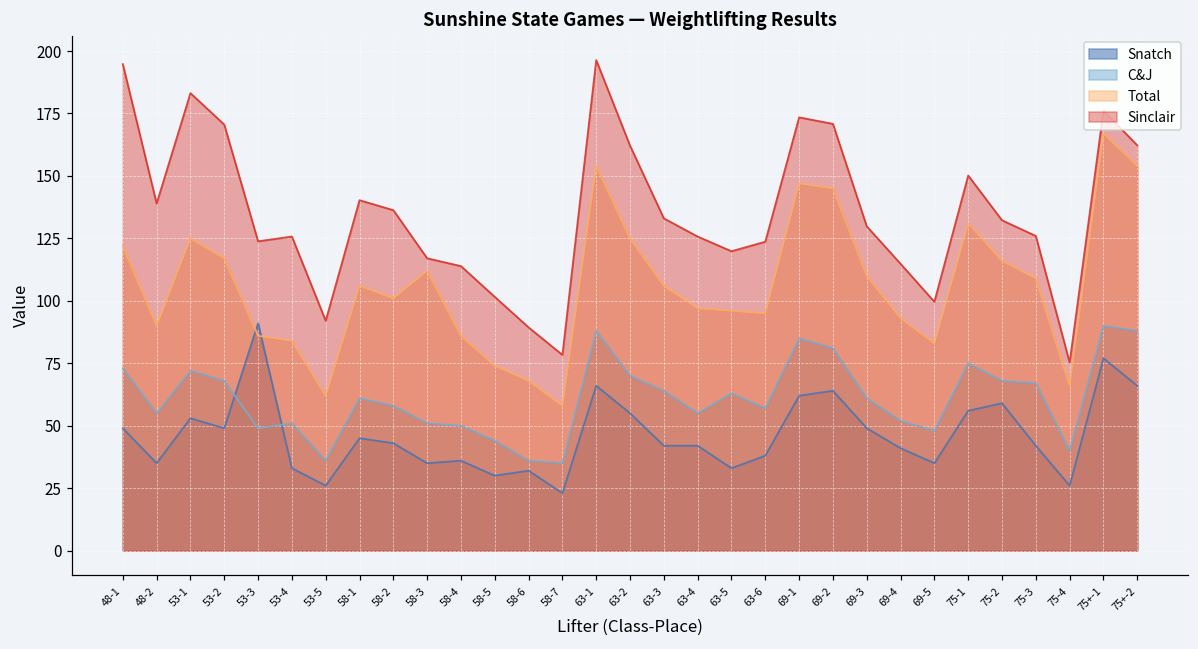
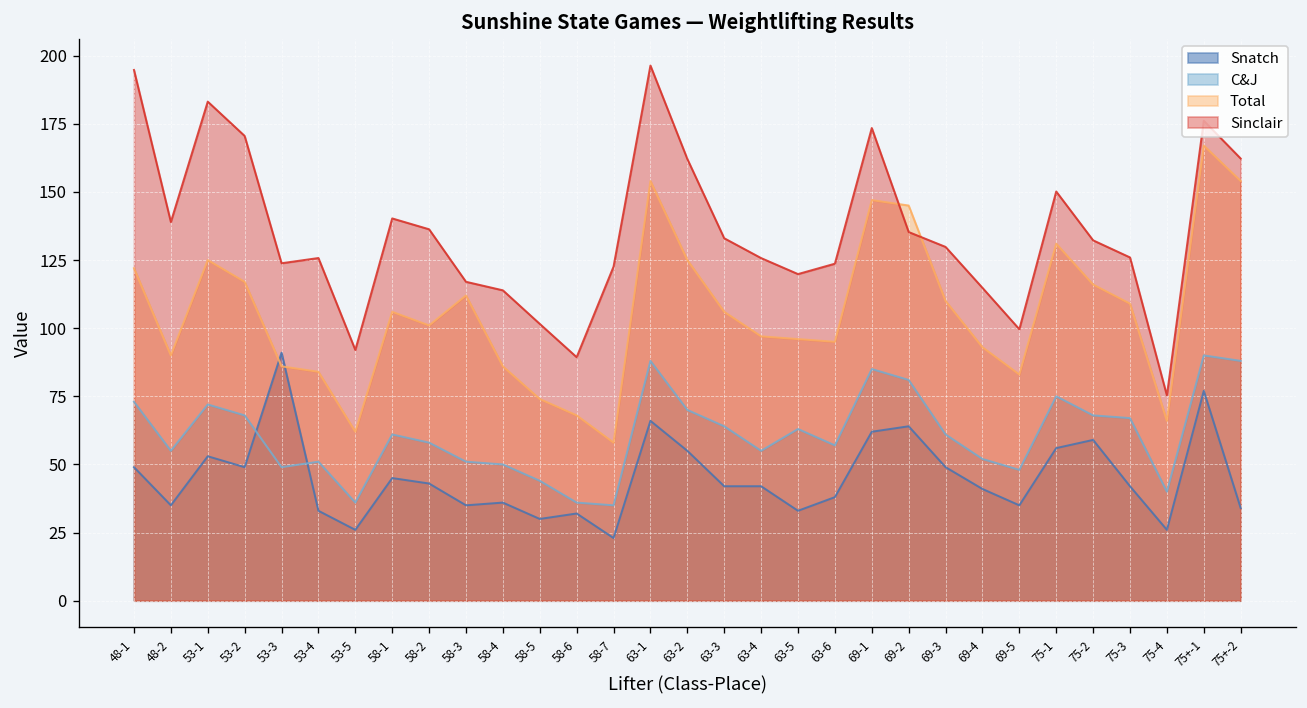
  {
    "Snatch": {
      "48-1": 49,
      "48-2": 35,
      "53-1": 53,
      "53-2": 49,
      "53-3": 91,
      "53-4": 33,
      "53-5": 26,
      "58-1": 45,
      "58-2": 43,
      "58-3": 35,
      "58-4": 36,
      "58-5": 30,
      "58-6": 32,
      "58-7": 23,
      "63-1": 66,
      "63-2": 55,
      "63-3": 42,
      "63-4": 42,
      "63-5": 33,
      "63-6": 38,
      "69-1": 62,
      "69-2": 64,
      "69-3": 49,
      "69-4": 41,
      "69-5": 35,
      "75-1": 56,
      "75-2": 59,
      "75-3": 42,
      "75-4": 26,
      "75+-1": 77,
-     "75+-2": 66
+     "75+-2": 34
    },
    "C&J": {
      "48-1": 73,
      "48-2": 55,
      "53-1": 72,
      "53-2": 68,
      "53-3": 49,
      "53-4": 51,
      "53-5": 36,
      "58-1": 61,
      "58-2": 58,
      "58-3": 51,
      "58-4": 50,
      "58-5": 44,
      "58-6": 36,
      "58-7": 35,
      "63-1": 88,
      "63-2": 70,
      "63-3": 64,
      "63-4": 55,
      "63-5": 63,
      "63-6": 57,
      "69-1": 85,
      "69-2": 81,
      "69-3": 61,
      "69-4": 52,
      "69-5": 48,
      "75-1": 75,
      "75-2": 68,
      "75-3": 67,
      "75-4": 40,
      "75+-1": 90,
      "75+-2": 88
    },
    "Total": {
      "48-1": 122,
      "48-2": 90,
      "53-1": 125,
      "53-2": 117,
      "53-3": 86,
      "53-4": 84,
      "53-5": 62,
      "58-1": 106,
      "58-2": 101,
      "58-3": 112,
      "58-4": 86,
      "58-5": 74,
      "58-6": 68,
      "58-7": 58,
      "63-1": 154,
      "63-2": 125,
      "63-3": 106,
      "63-4": 97,
      "63-5": 96,
      "63-6": 95,
      "69-1": 147,
      "69-2": 145,
      "69-3": 110,
      "69-4": 93,
      "69-5": 83,
      "75-1": 131,
      "75-2": 116,
      "75-3": 109,
      "75-4": 66,
      "75+-1": 167,
      "75+-2": 154
    },
    "Sinclair": {
      "48-1": 195,
      "48-2": 139,
      "53-1": 183,
      "53-2": 171,
      "53-3": 124,
      "53-4": 126,
      "53-5": 92,
      "58-1": 140,
      "58-2": 136,
      "58-3": 117,
      "58-4": 114,
      "58-5": 102,
      "58-6": 89,
-     "58-7": 78,
+     "58-7": 123,
      "63-1": 196,
      "63-2": 162,
      "63-3": 133,
      "63-4": 126,
      "63-5": 120,
      "63-6": 124,
      "69-1": 173,
-     "69-2": 171,
+     "69-2": 135,
      "69-3": 130,
      "69-4": 115,
      "69-5": 100,
      "75-1": 150,
      "75-2": 132,
      "75-3": 126,
      "75-4": 75,
      "75+-2": 162
    }
  }
